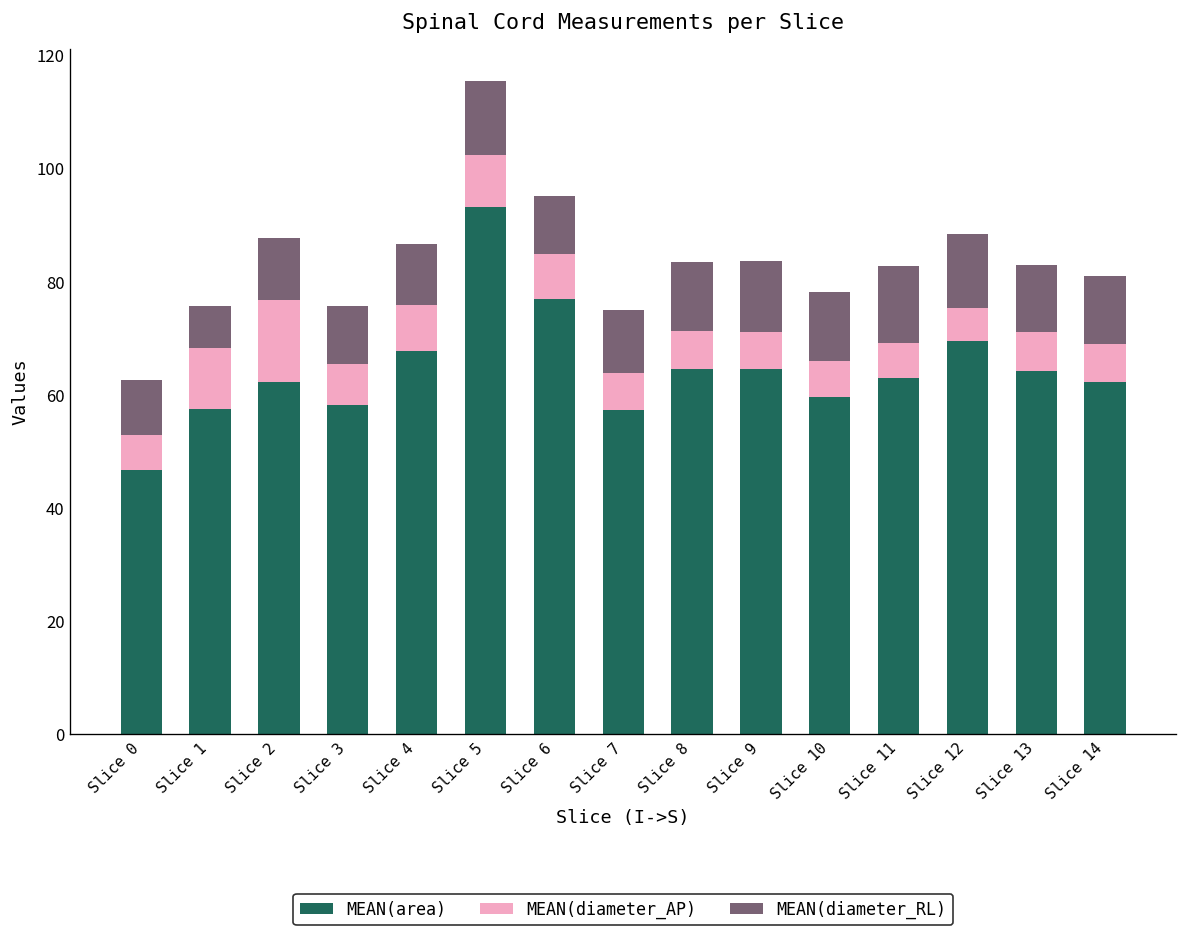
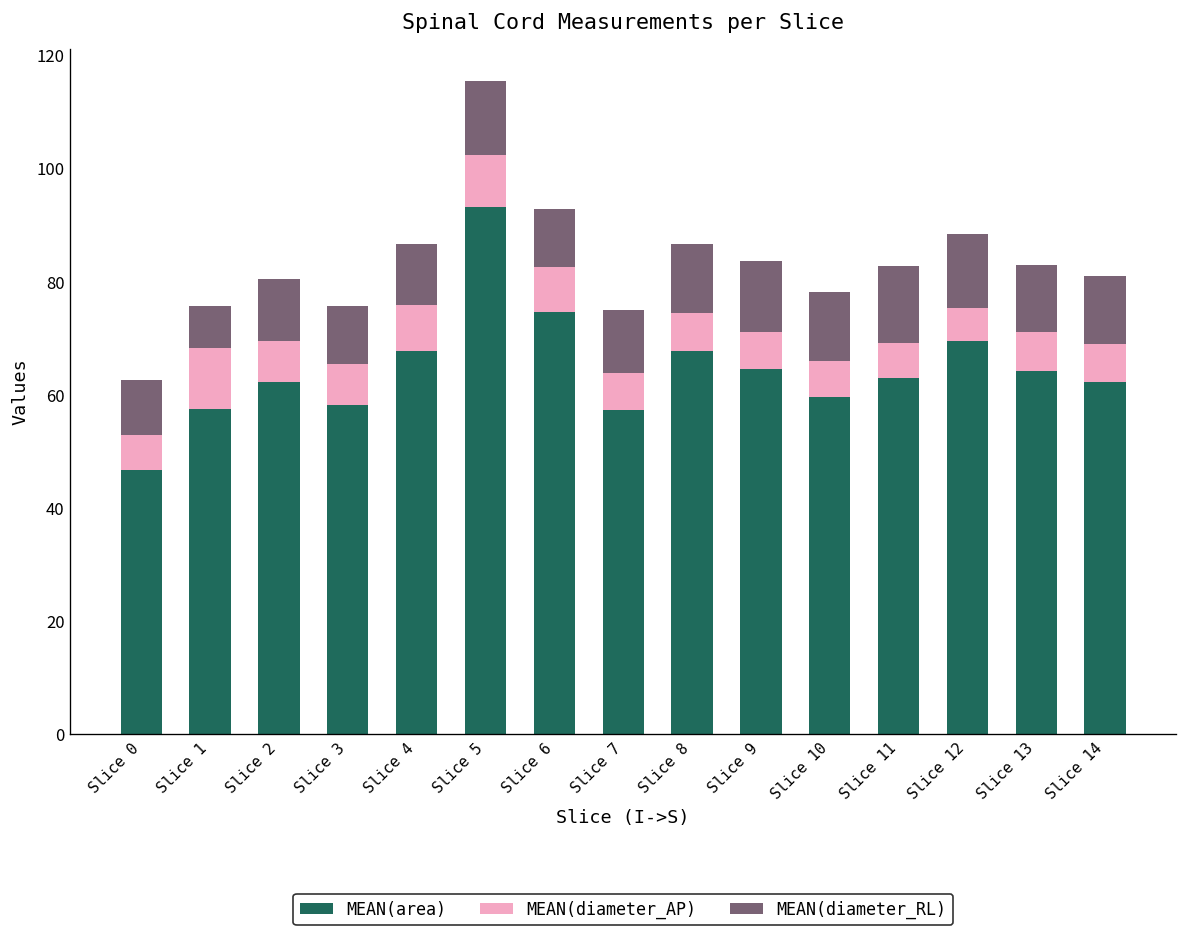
  {
    "MEAN(area)": {
      "Slice 0": 47,
      "Slice 1": 57,
      "Slice 2": 62,
      "Slice 3": 58,
      "Slice 4": 68,
      "Slice 5": 93,
-     "Slice 6": 77,
+     "Slice 6": 75,
      "Slice 7": 57,
-     "Slice 8": 64,
+     "Slice 8": 68,
      "Slice 9": 65,
      "Slice 10": 60,
      "Slice 11": 63,
      "Slice 12": 69,
      "Slice 13": 64,
      "Slice 14": 62
    },
    "MEAN(diameter_AP)": {
      "Slice 0": 6,
      "Slice 1": 11,
-     "Slice 2": 14,
+     "Slice 2": 7,
      "Slice 3": 7,
      "Slice 4": 8,
      "Slice 5": 9,
      "Slice 6": 8,
      "Slice 7": 7,
      "Slice 8": 7,
      "Slice 9": 7,
      "Slice 10": 6,
      "Slice 11": 6,
      "Slice 12": 6,
      "Slice 13": 7,
      "Slice 14": 7
    },
    "MEAN(diameter_RL)": {
      "Slice 0": 10,
      "Slice 1": 8,
      "Slice 2": 11,
      "Slice 3": 10,
      "Slice 4": 11,
      "Slice 5": 13,
      "Slice 6": 10,
      "Slice 7": 11,
      "Slice 8": 12,
      "Slice 9": 13,
      "Slice 10": 12,
      "Slice 11": 14,
      "Slice 12": 13,
      "Slice 13": 12,
      "Slice 14": 12
    }
  }
